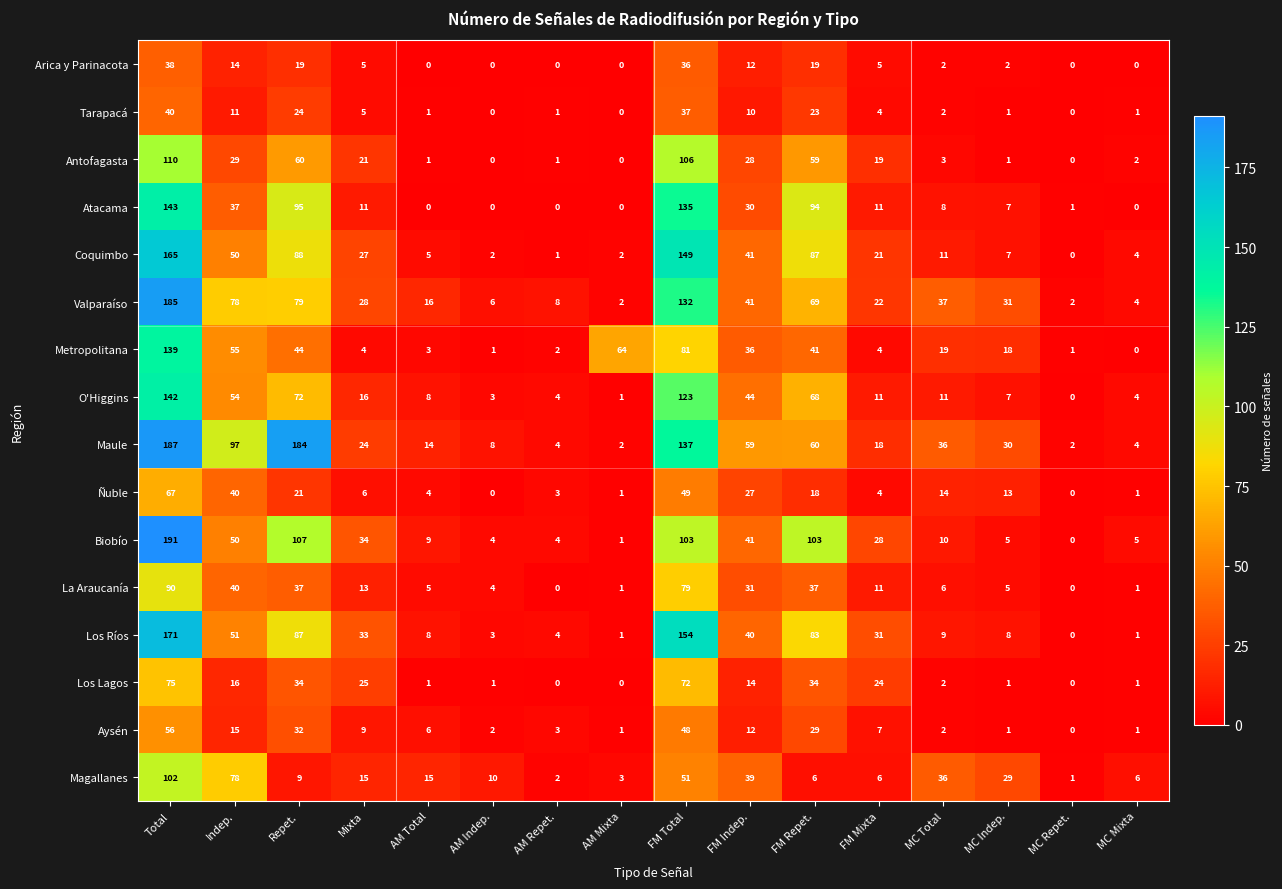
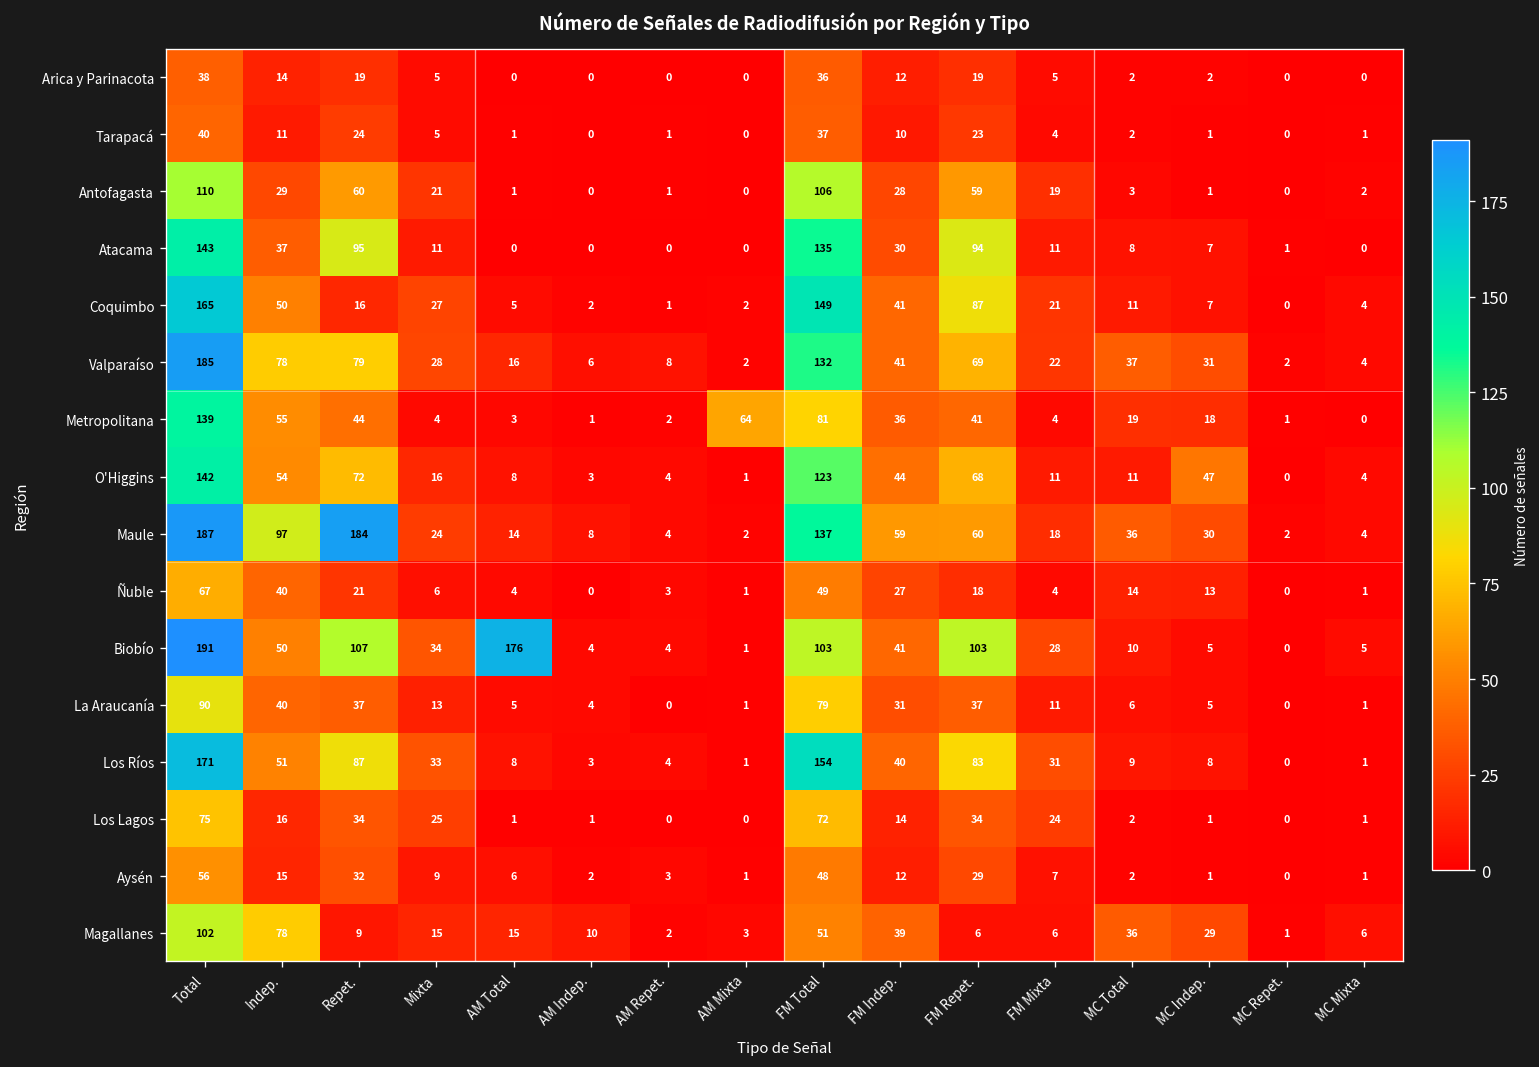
  {
    "Coquimbo": {
      "Total": 165,
      "Indep.": 50,
-     "Repet.": 88,
+     "Repet.": 16,
      "Mixta": 27,
      "AM Total": 5,
      "AM Indep.": 2,
      "AM Repet.": 1,
      "AM Mixta": 2,
      "FM Total": 149,
      "FM Indep.": 41,
      "FM Repet.": 87,
      "FM Mixta": 21,
      "MC Total": 11,
      "MC Indep.": 7,
      "MC Repet.": 0,
      "MC Mixta": 4
    },
    "O'Higgins": {
      "Total": 142,
      "Indep.": 54,
      "Repet.": 72,
      "Mixta": 16,
      "AM Total": 8,
      "AM Indep.": 3,
      "AM Repet.": 4,
      "AM Mixta": 1,
      "FM Total": 123,
      "FM Indep.": 44,
      "FM Repet.": 68,
      "FM Mixta": 11,
      "MC Total": 11,
-     "MC Indep.": 7,
+     "MC Indep.": 47,
      "MC Repet.": 0,
      "MC Mixta": 4
    },
    "Biobío": {
      "Total": 191,
      "Indep.": 50,
      "Repet.": 107,
      "Mixta": 34,
-     "AM Total": 9,
+     "AM Total": 176,
      "AM Indep.": 4,
      "AM Repet.": 4,
      "AM Mixta": 1,
      "FM Total": 103,
      "FM Indep.": 41,
      "FM Repet.": 103,
      "FM Mixta": 28,
      "MC Total": 10,
      "MC Indep.": 5,
      "MC Repet.": 0,
      "MC Mixta": 5
    }
  }
